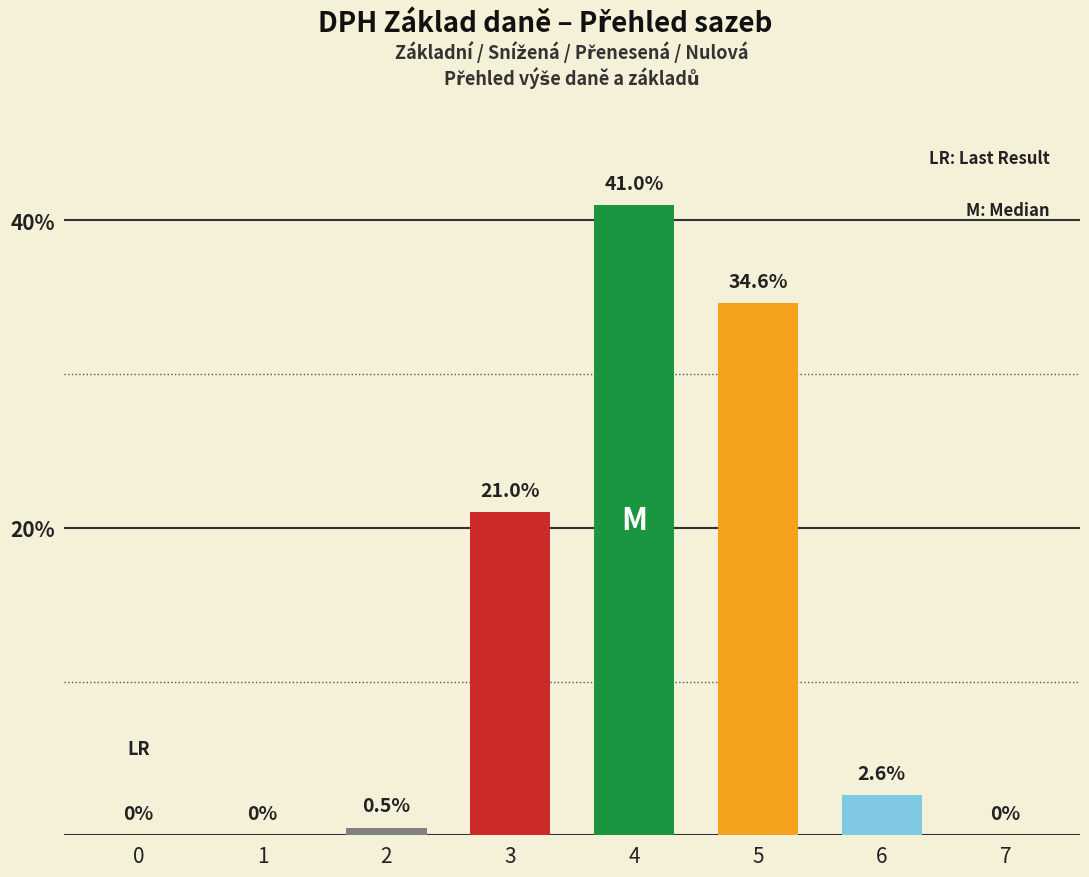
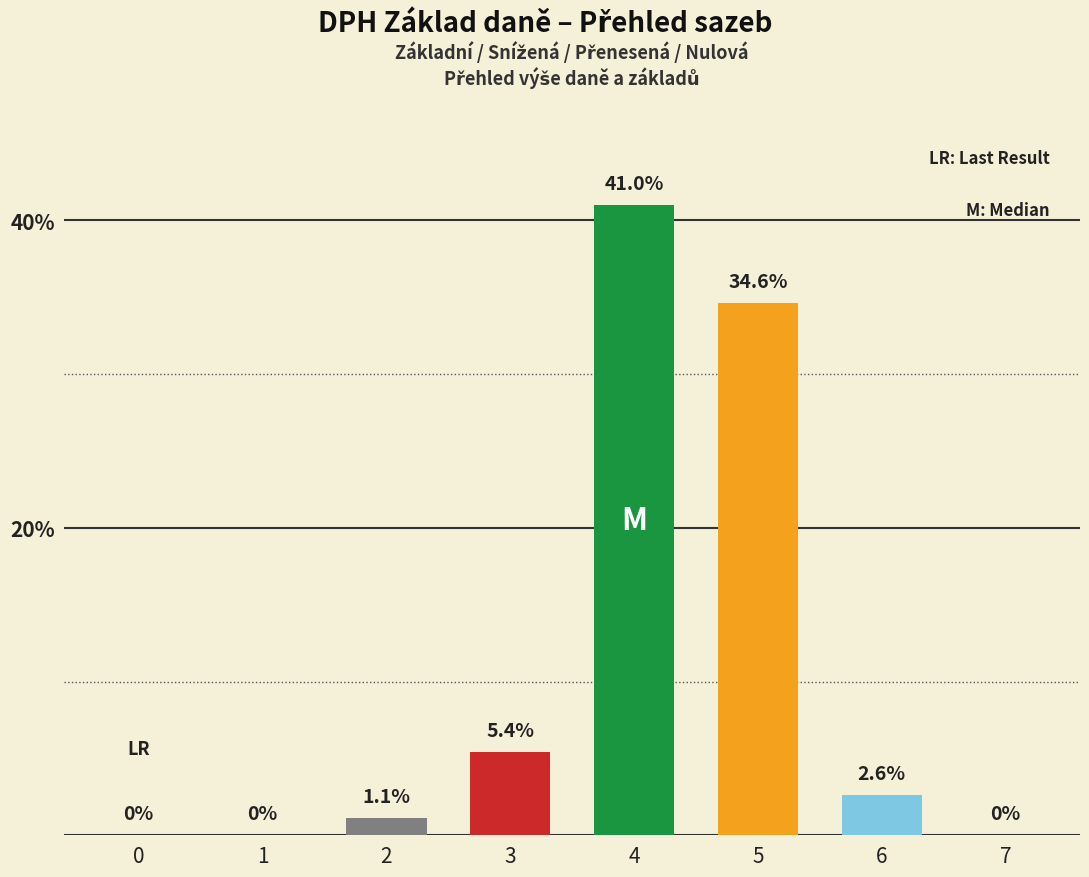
  {
    "0": "0%",
    "1": "0%",
-   "2": "0.5%",
-   "3": "21.0%",
+   "2": "1.1%",
+   "3": "5.4%",
    "4": "41.0%",
    "5": "34.6%",
    "6": "2.6%",
    "7": "0%"
  }
